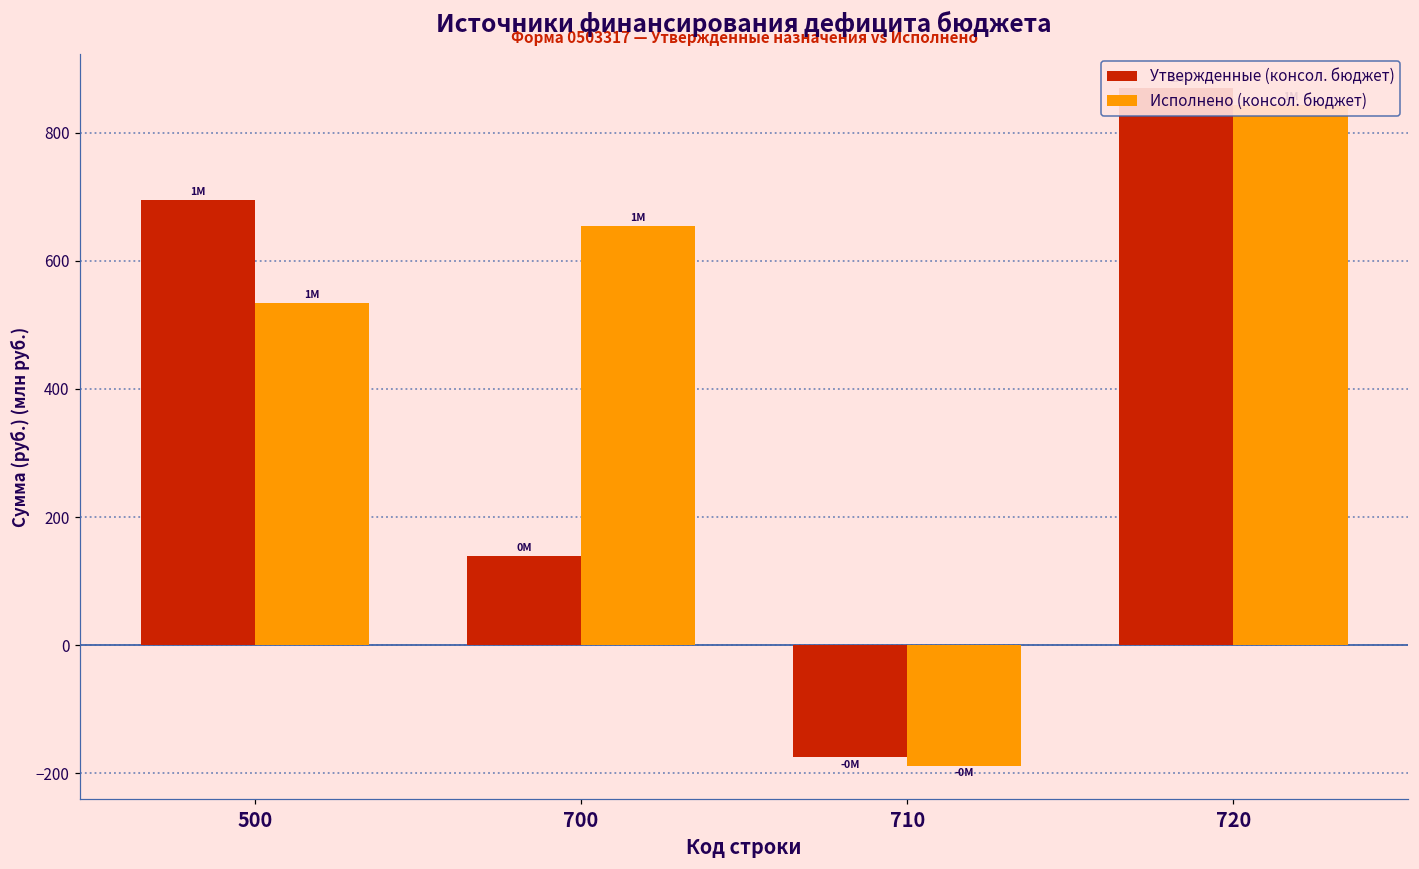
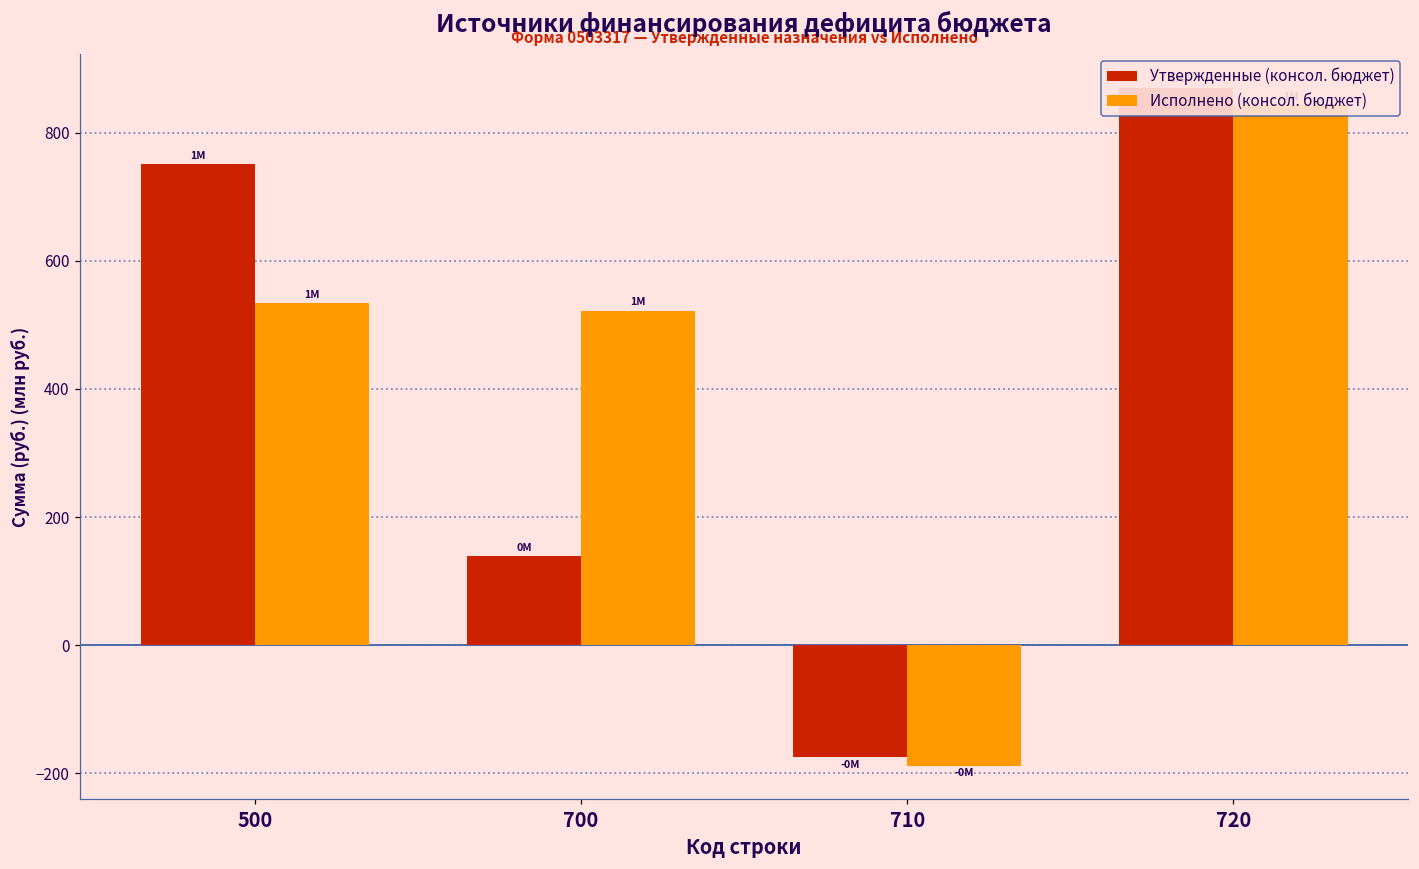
  {
    "Утвержденные (консол. бюджет)": {
-     "500": 700
+     "500": 750
    },
    "Исполнено (консол. бюджет)": {
-     "700": 650
+     "700": 520
    }
  }
